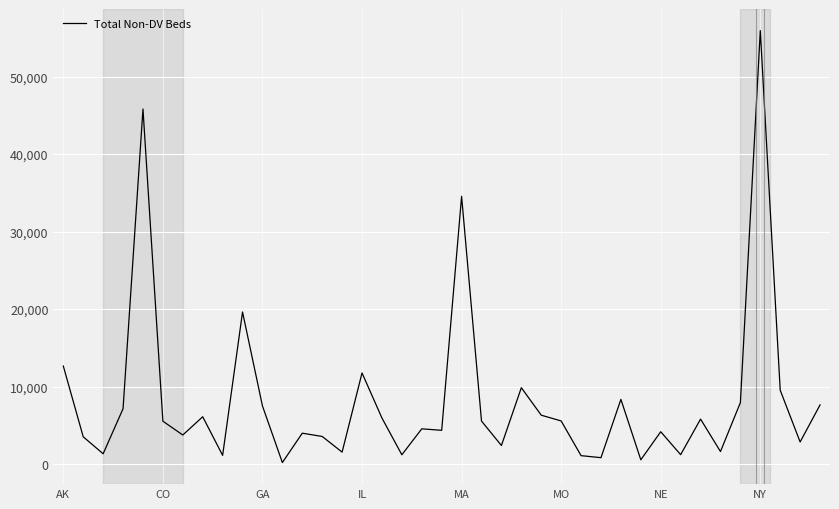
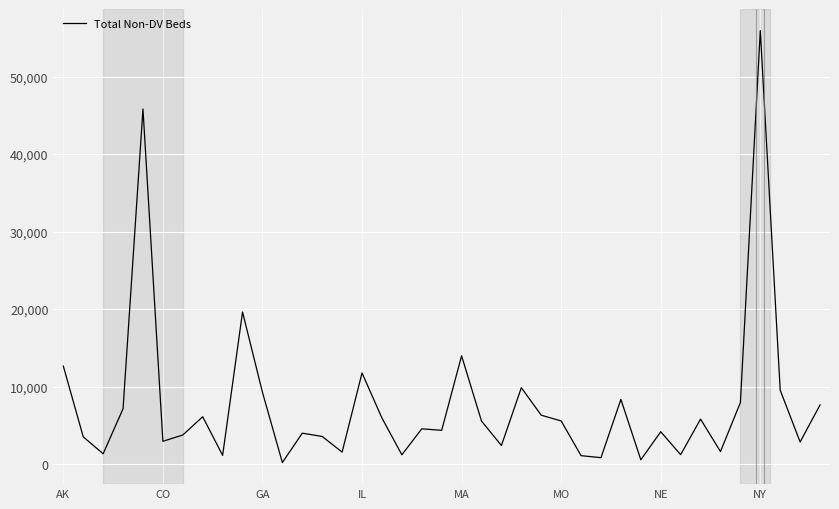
  {
    "AK": "13,000",
-   "CO": "6,000",
-   "GA": "7,000",
+   "CO": "3,000",
+   "GA": "9,000",
    "IL": "12,000",
-   "MA": "35,000",
+   "MA": "14,000",
    "MO": "6,000",
    "NE": "4,000",
    "NY": "56,000"
  }
